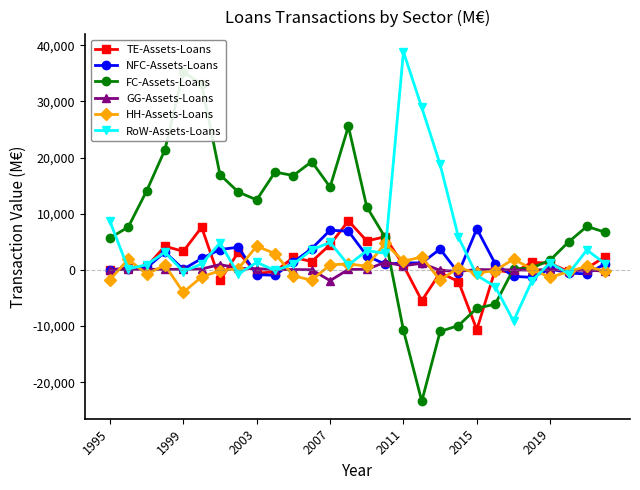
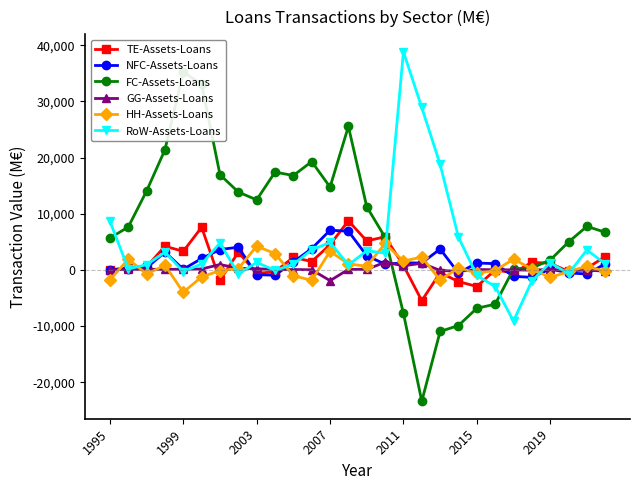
  {
    "TE-Assets-Loans": {
      "1999": "3,000",
-     "2015": "-11,000"
+     "2015": "-3,000"
    },
    "NFC-Assets-Loans": {
      "2007": "7,000",
-     "2015": "7,000"
+     "2015": "1,000"
    },
    "FC-Assets-Loans": {
      "1995": "6,000",
      "2003": "12,000",
      "2007": "15,000",
-     "2011": "-11,000",
+     "2011": "-8,000",
      "2015": "-7,000",
      "2019": "2,000"
    },
    "GG-Assets-Loans": {
      "2003": "0",
      "2007": "-2,000",
      "2015": "0"
    },
    "HH-Assets-Loans": {
      "1995": "-2,000",
      "1999": "-4,000",
      "2003": "4,000",
-     "2007": "1,000",
+     "2007": "3,000",
      "2019": "-1,000"
    },
    "RoW-Assets-Loans": {
      "1995": "9,000",
      "2003": "1,000",
      "2011": "39,000"
    }
  }
